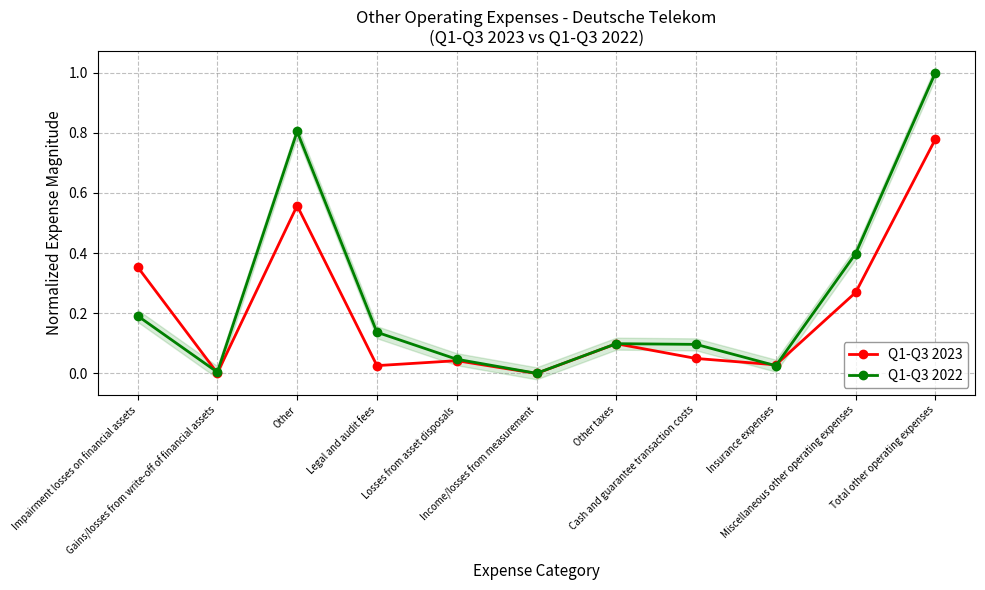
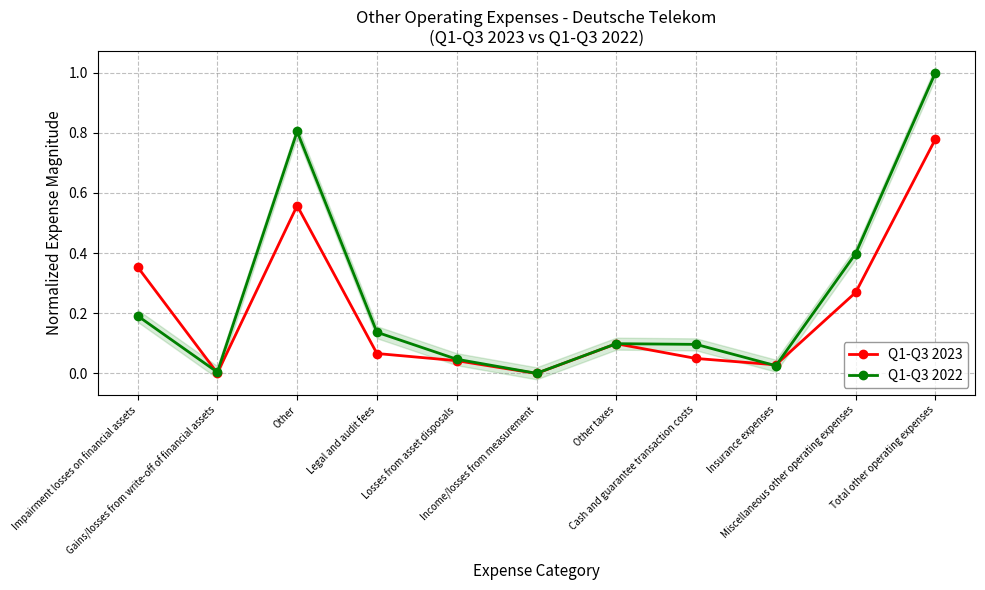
  {
    "Q1-Q3 2023": {
      "Impairment losses on financial assets": 0.35,
      "Other": 0.56,
-     "Legal and audit fees": 0.03,
+     "Legal and audit fees": 0.07,
      "Cash and guarantee transaction costs": 0.05,
      "Miscellaneous other operating expenses": 0.27,
      "Total other operating expenses": 0.78
    }
  }
